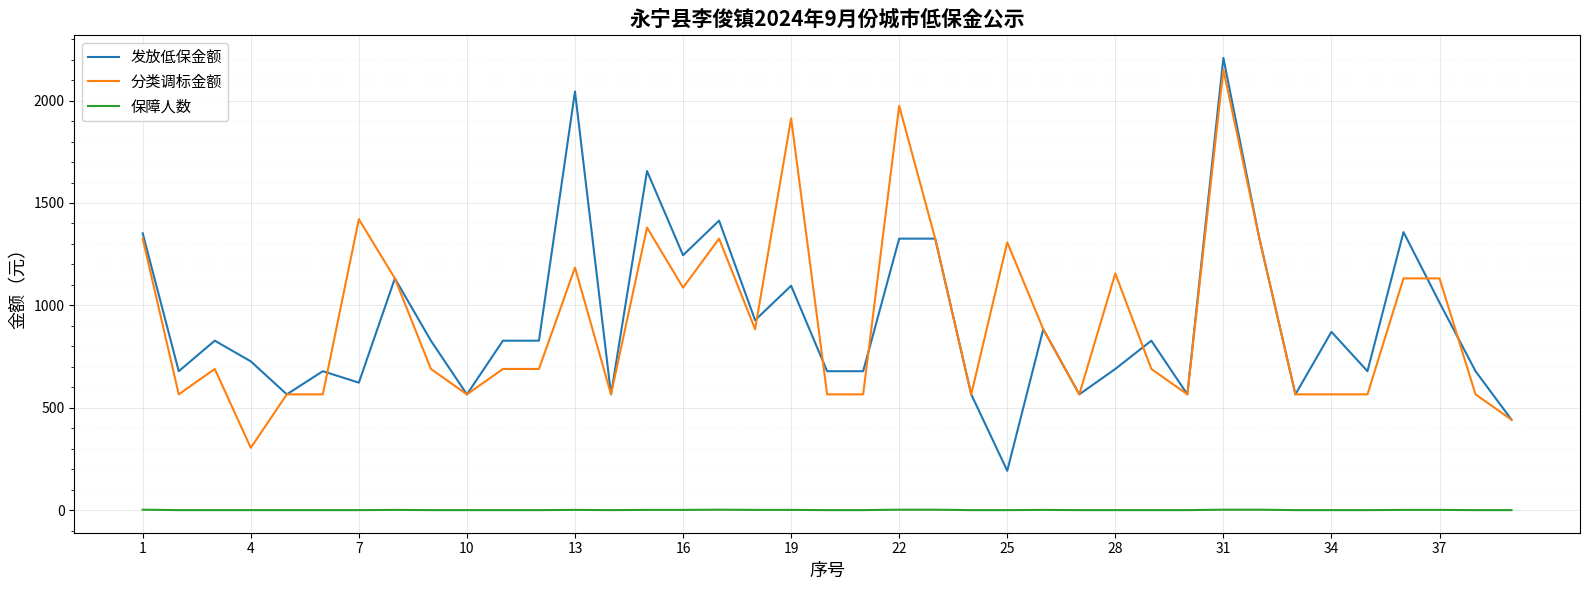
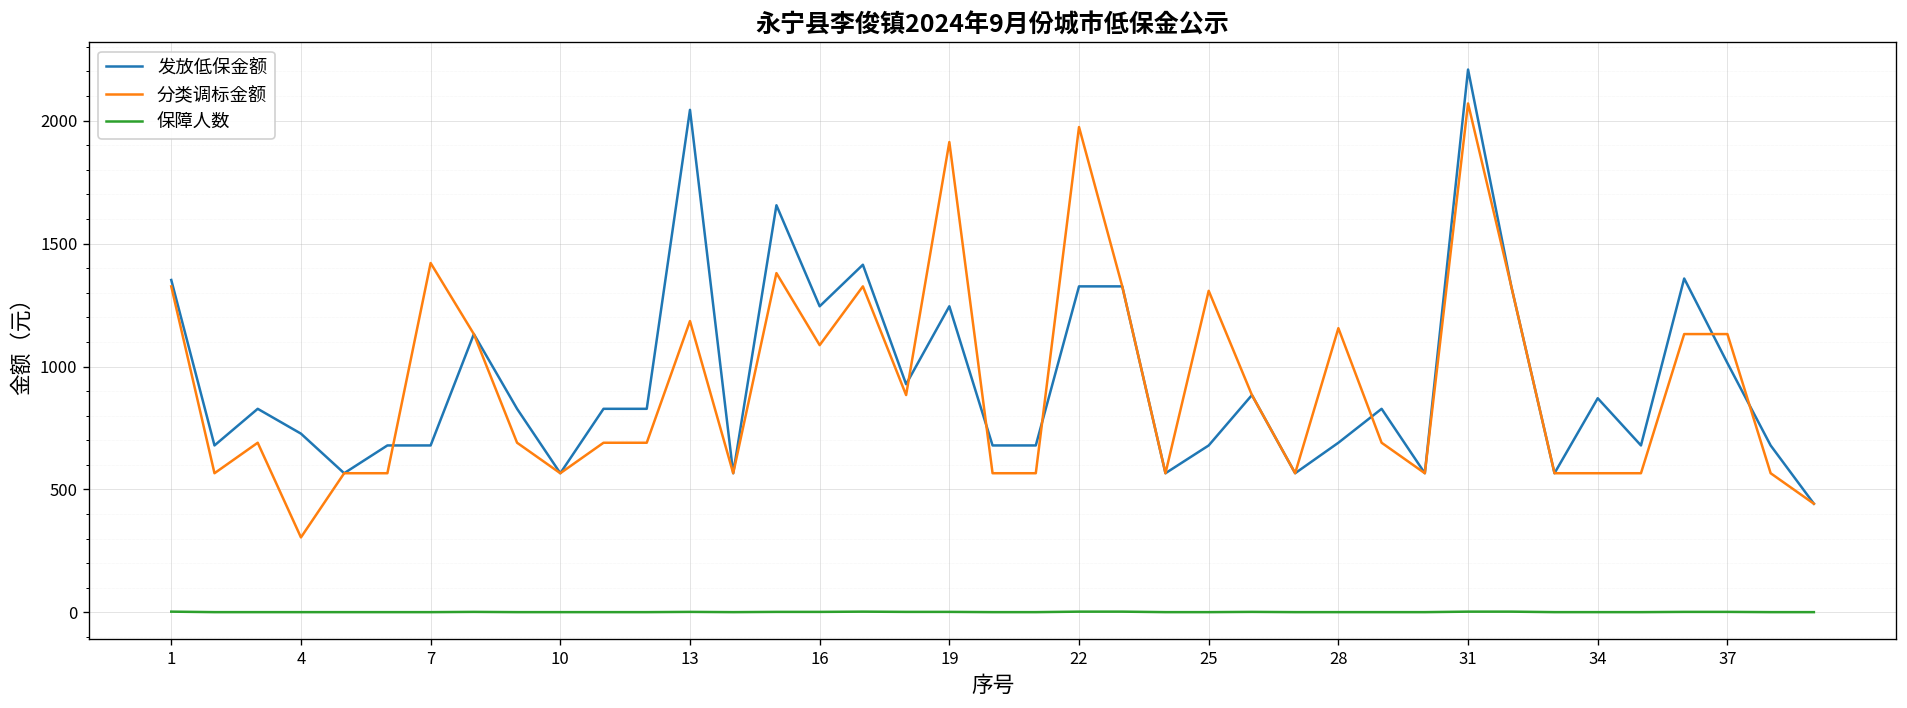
  {
    "发放低保金额": {
      "1": 1350,
      "4": 730,
-     "7": 620,
+     "7": 680,
      "13": 2040,
      "16": 1250,
-     "19": 1100,
+     "19": 1250,
      "22": 1330,
-     "25": 190,
+     "25": 680,
      "28": 690,
      "31": 2210,
      "34": 870,
      "37": 1010
    },
    "分类调标金额": {
      "1": 1330,
      "4": 310,
      "7": 1420,
      "13": 1190,
      "16": 1090,
      "19": 1910,
      "22": 1970,
      "25": 1310,
      "28": 1160,
-     "31": 2150,
+     "31": 2070,
      "34": 570,
      "37": 1130
    },
    "保障人数": {
      "1": 0,
      "4": 0,
      "7": 0,
      "10": 0,
      "13": 0,
      "16": 0,
      "19": 0,
      "22": 0,
      "25": 0,
      "28": 0,
      "31": 0,
      "34": 0,
      "37": 0
    }
  }
